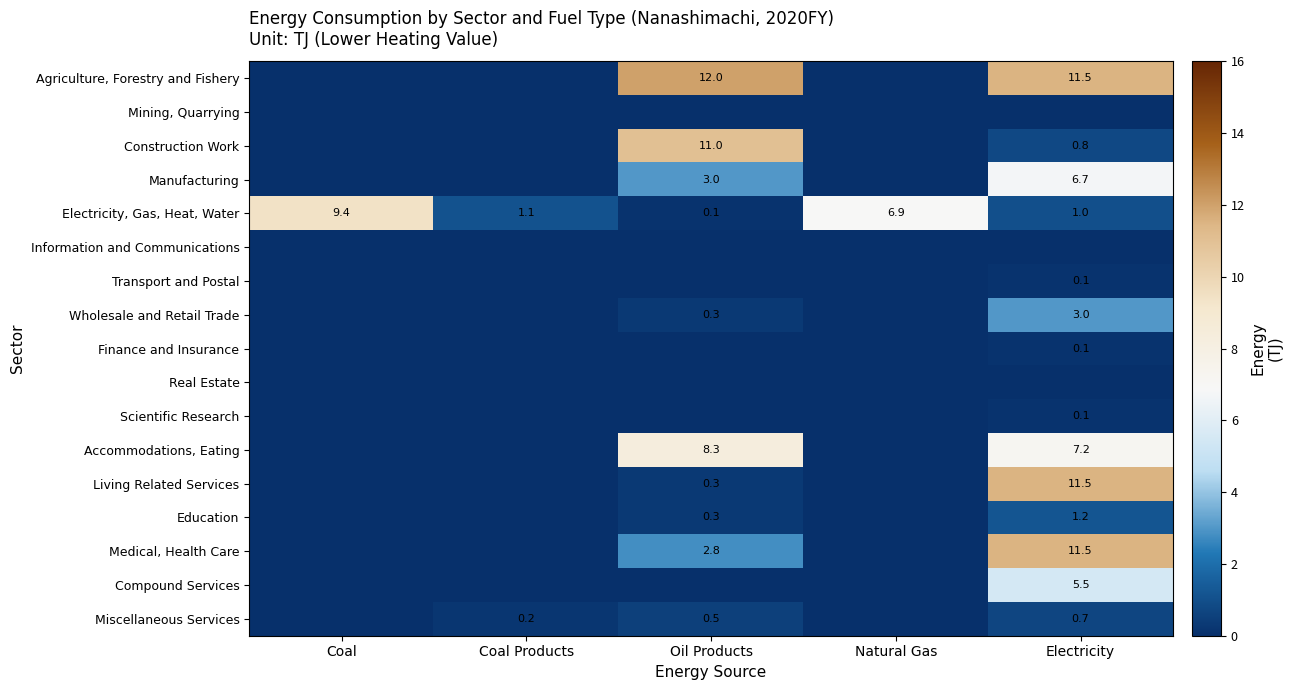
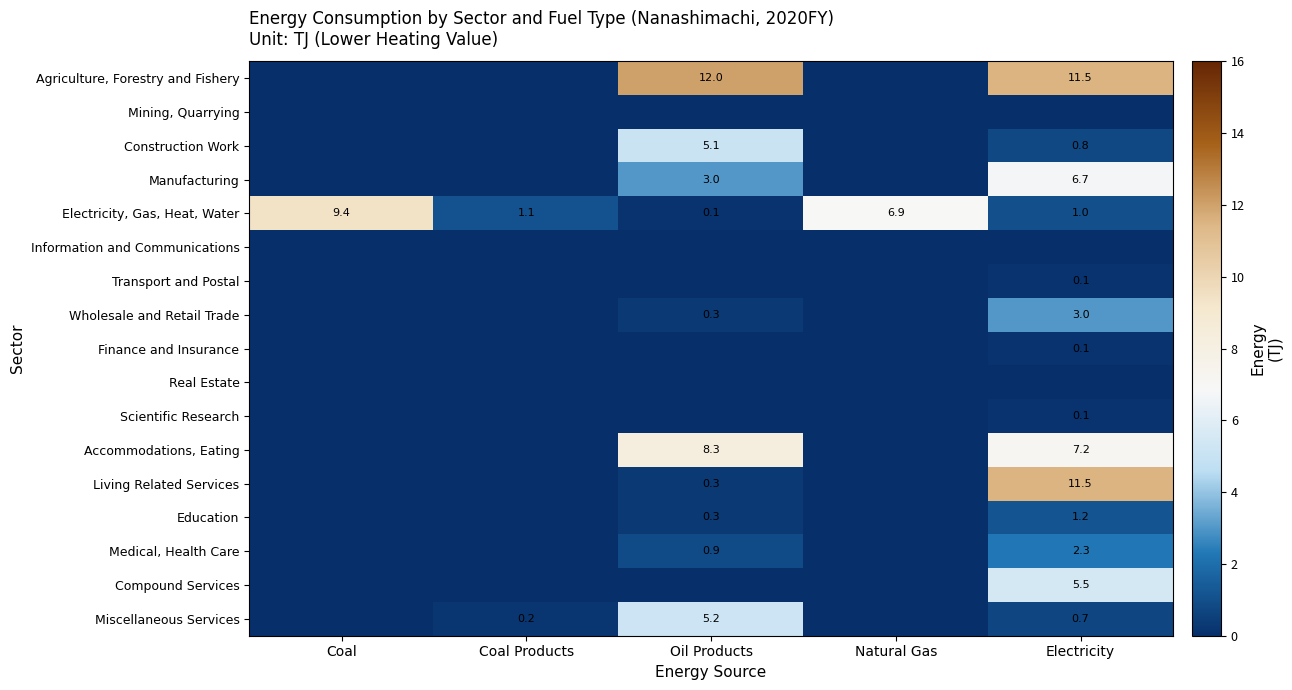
  {
    "Agriculture, Forestry and Fishery": {
      "Oil Products": 12.0,
      "Electricity": 11.5
    },
    "Construction Work": {
-     "Oil Products": 11.0,
+     "Oil Products": 5.1,
      "Electricity": 0.8
    },
    "Manufacturing": {
      "Oil Products": 3.0,
      "Electricity": 6.7
    },
    "Electricity, Gas, Heat, Water": {
      "Coal": 9.4,
      "Coal Products": 1.1,
      "Oil Products": 0.1,
      "Natural Gas": 6.9,
      "Electricity": 1.0
    },
    "Transport and Postal": {
      "Electricity": 0.1
    },
    "Wholesale and Retail Trade": {
      "Oil Products": 0.3,
      "Electricity": 3.0
    },
    "Finance and Insurance": {
      "Electricity": 0.1
    },
    "Scientific Research": {
      "Electricity": 0.1
    },
    "Accommodations, Eating": {
      "Oil Products": 8.3,
      "Electricity": 7.2
    },
    "Living Related Services": {
      "Oil Products": 0.3,
      "Electricity": 11.5
    },
    "Education": {
      "Oil Products": 0.3,
      "Electricity": 1.2
    },
    "Medical, Health Care": {
-     "Oil Products": 2.8,
-     "Electricity": 11.5
+     "Oil Products": 0.9,
+     "Electricity": 2.3
    },
    "Compound Services": {
      "Electricity": 5.5
    },
    "Miscellaneous Services": {
      "Coal Products": 0.2,
-     "Oil Products": 0.5,
+     "Oil Products": 5.2,
      "Electricity": 0.7
    }
  }
